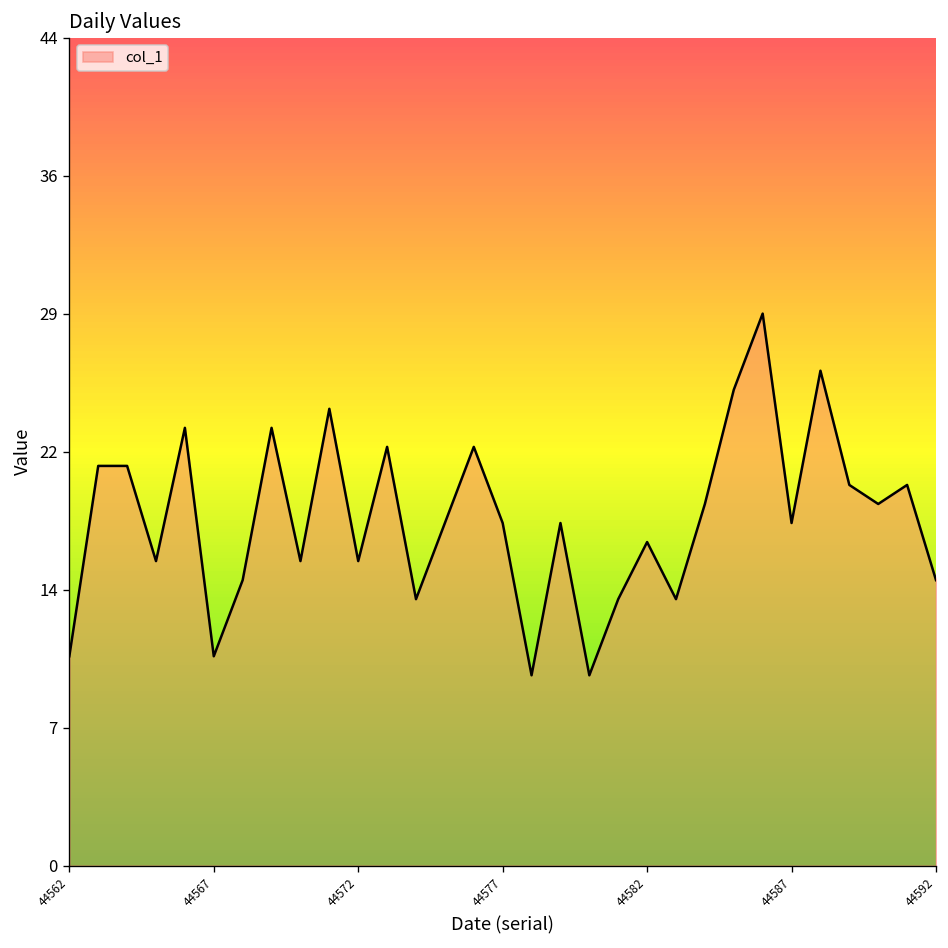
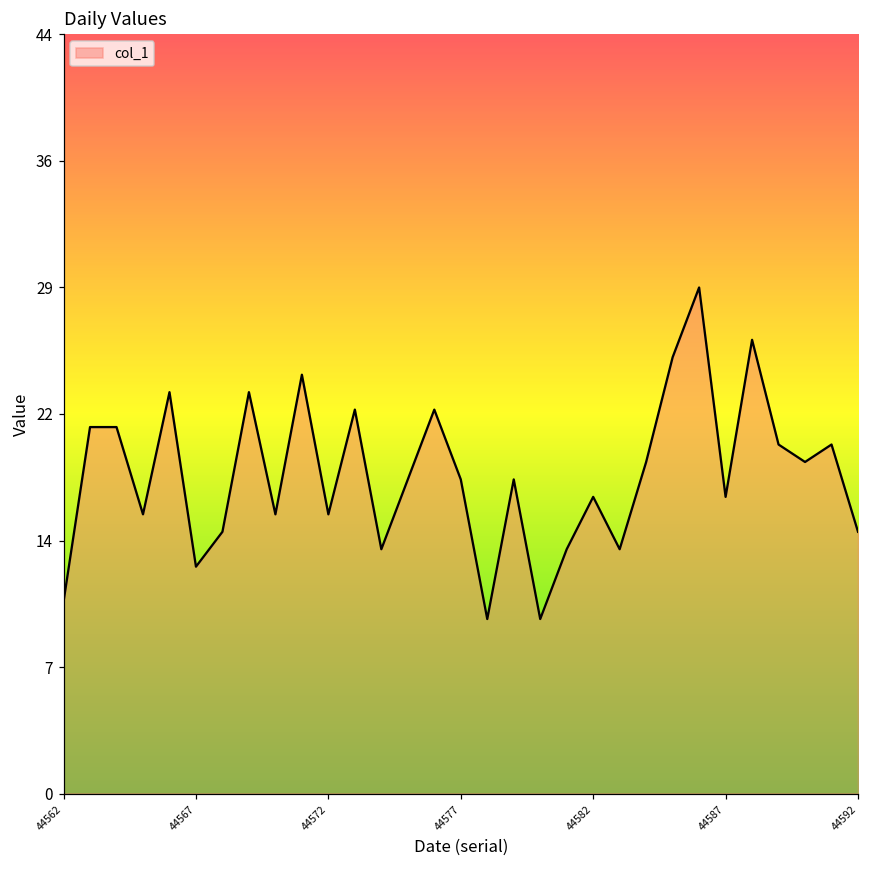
  {
    "44562": 11,
-   "44567": 11,
+   "44567": 13,
    "44572": 16,
    "44577": 18,
    "44582": 17,
-   "44587": 18,
+   "44587": 17,
    "44592": 15
  }
